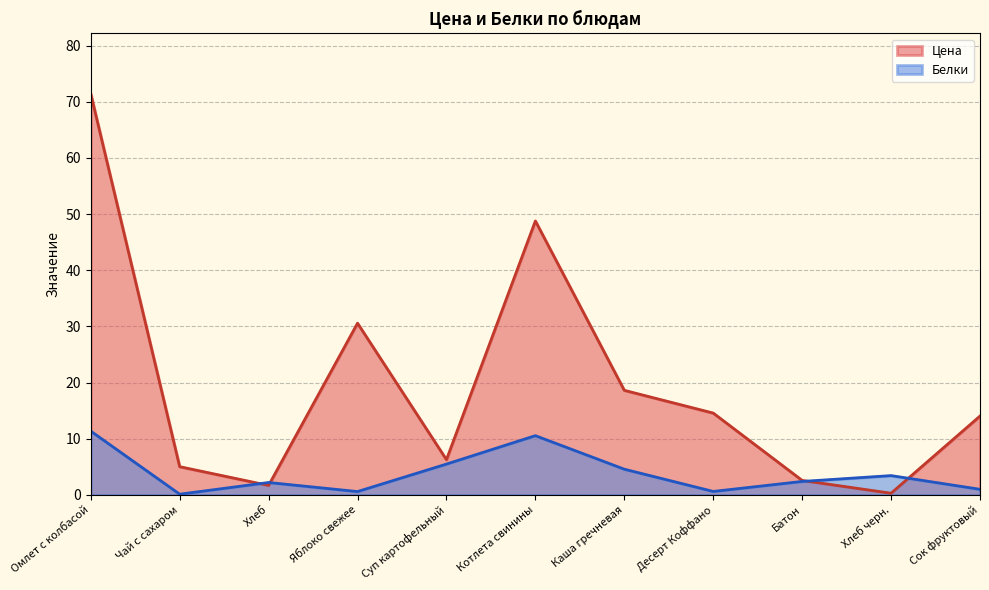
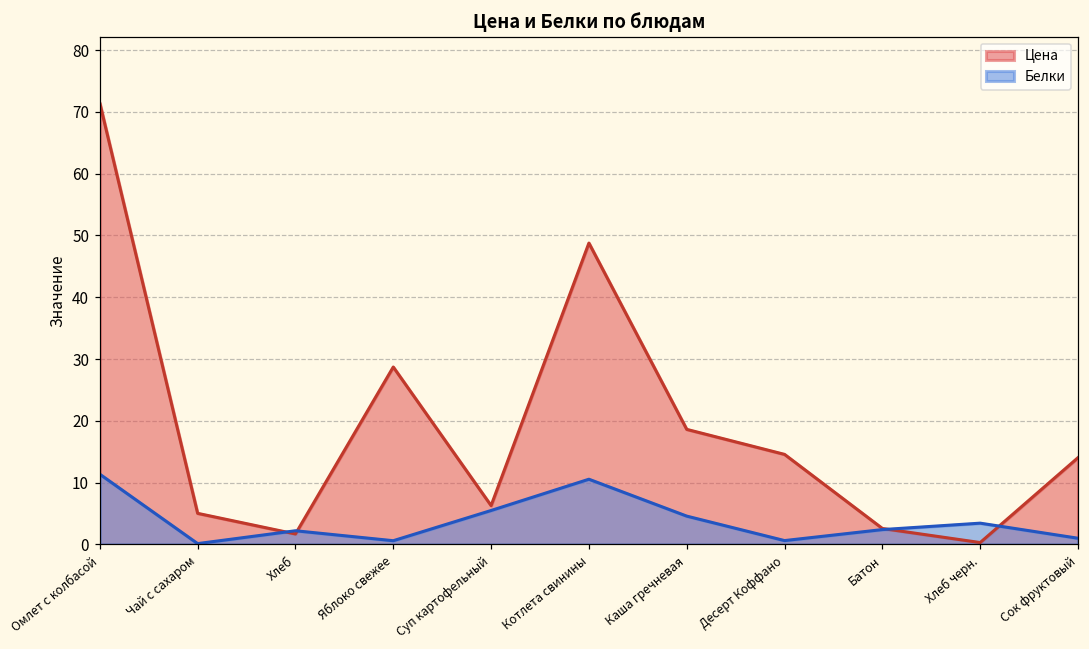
  {
    "Цена": {
      "Омлет с колбасой": 71,
      "Чай с сахаром": 5,
      "Хлеб": 2,
-     "Яблоко свежее": 31,
+     "Яблоко свежее": 29,
      "Суп картофельный": 6,
      "Котлета свинины": 49,
      "Каша гречневая": 19,
      "Десерт Коффано": 15,
      "Хлеб черн.": 0,
      "Сок фруктовый": 14
    },
    "Белки": {
      "Омлет с колбасой": 11,
      "Чай с сахаром": 0,
      "Хлеб": 2,
      "Яблоко свежее": 1,
      "Суп картофельный": 5,
      "Котлета свинины": 11,
      "Каша гречневая": 5,
      "Десерт Коффано": 1,
      "Хлеб черн.": 3,
      "Сок фруктовый": 1
    }
  }
